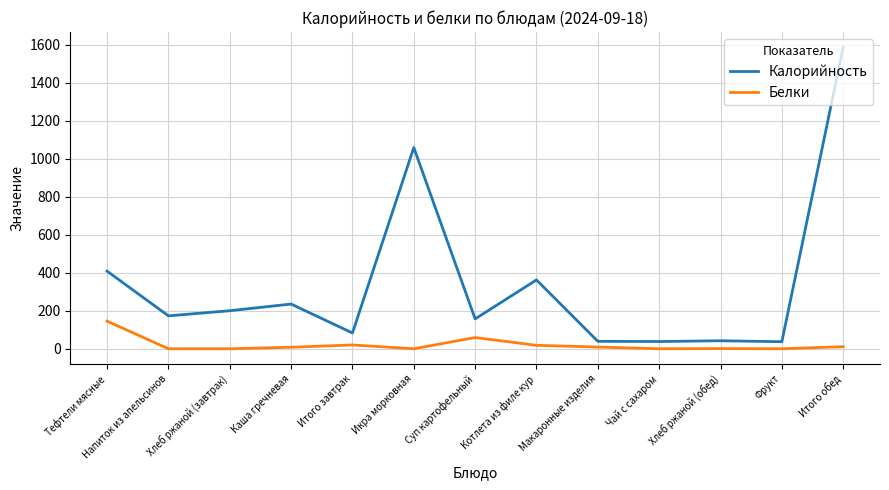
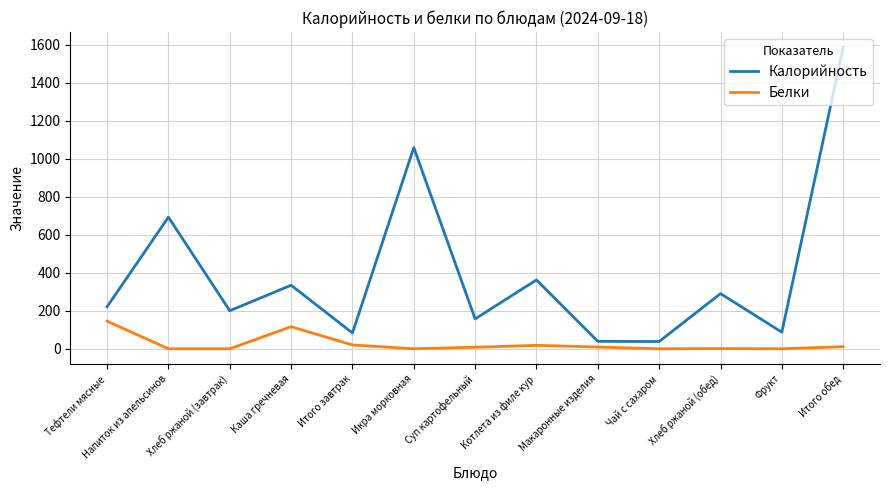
  {
    "Калорийность": {
-     "Тефтели мясные": 410,
-     "Напиток из апельсинов": 170,
+     "Тефтели мясные": 220,
+     "Напиток из апельсинов": 690,
      "Хлеб ржаной (завтрак)": 200,
-     "Каша гречневая": 240,
+     "Каша гречневая": 340,
      "Итого завтрак": 80,
      "Икра морковная": 1060,
      "Суп картофельный": 160,
      "Котлета из филе кур": 360,
      "Макаронные изделия": 40,
      "Чай с сахаром": 40,
-     "Хлеб ржаной (обед)": 40,
-     "Фрукт": 40
+     "Хлеб ржаной (обед)": 290,
+     "Фрукт": 90
    },
    "Белки": {
      "Тефтели мясные": 150,
      "Напиток из апельсинов": 0,
      "Хлеб ржаной (завтрак)": 0,
-     "Каша гречневая": 10,
+     "Каша гречневая": 120,
      "Итого завтрак": 20,
      "Икра морковная": 0,
-     "Суп картофельный": 60,
+     "Суп картофельный": 10,
      "Котлета из филе кур": 20,
      "Макаронные изделия": 10,
      "Чай с сахаром": 0,
      "Хлеб ржаной (обед)": 0,
      "Фрукт": 0,
      "Итого обед": 10
    }
  }
